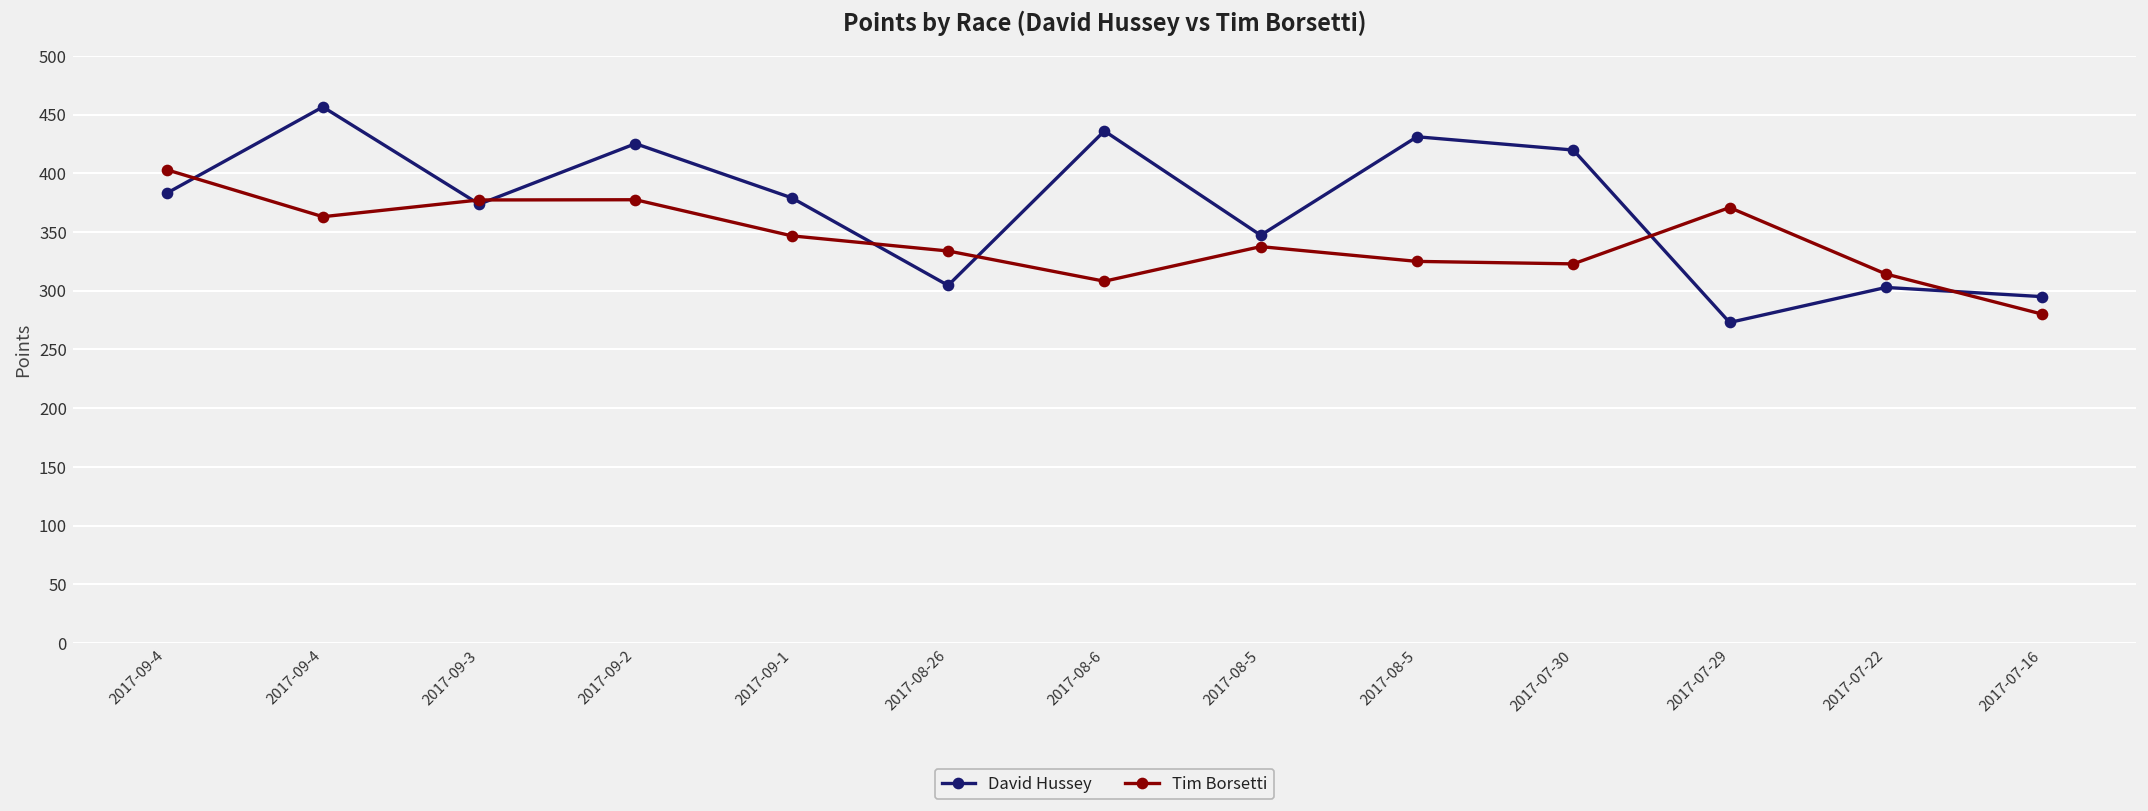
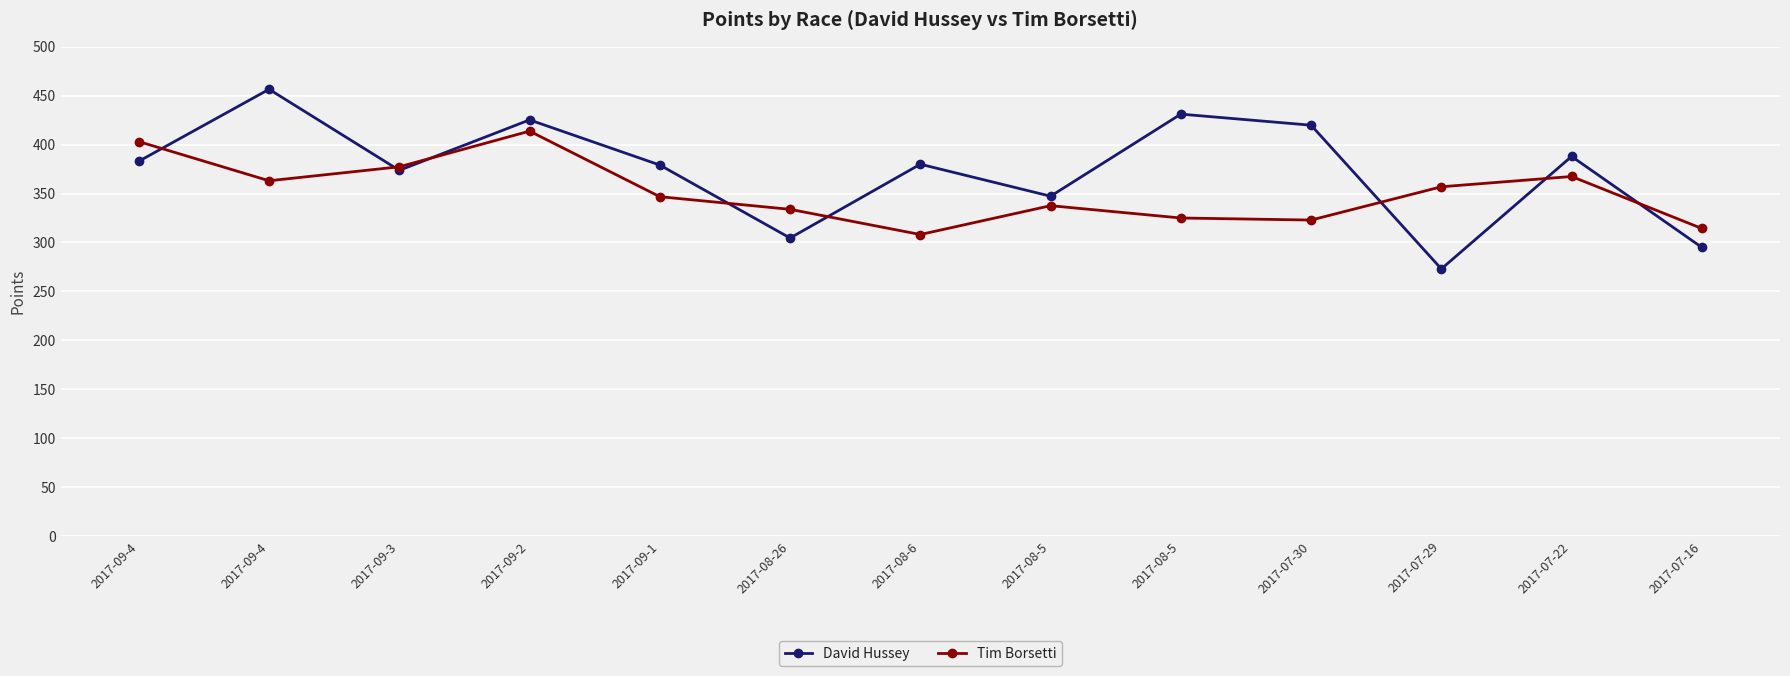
  {
    "David Hussey": {
      "2017-09-3": 370,
      "2017-09-2": 430,
      "2017-09-1": 380,
      "2017-08-26": 300,
-     "2017-08-6": 440,
+     "2017-08-6": 380,
      "2017-07-30": 420,
      "2017-07-29": 270,
-     "2017-07-22": 300,
+     "2017-07-22": 390,
      "2017-07-16": 290
    },
    "Tim Borsetti": {
      "2017-09-3": 380,
-     "2017-09-2": 380,
+     "2017-09-2": 410,
      "2017-09-1": 350,
      "2017-08-26": 330,
      "2017-08-6": 310,
      "2017-07-30": 320,
-     "2017-07-29": 370,
-     "2017-07-22": 310,
-     "2017-07-16": 280
+     "2017-07-29": 360,
+     "2017-07-22": 370,
+     "2017-07-16": 310
    }
  }
